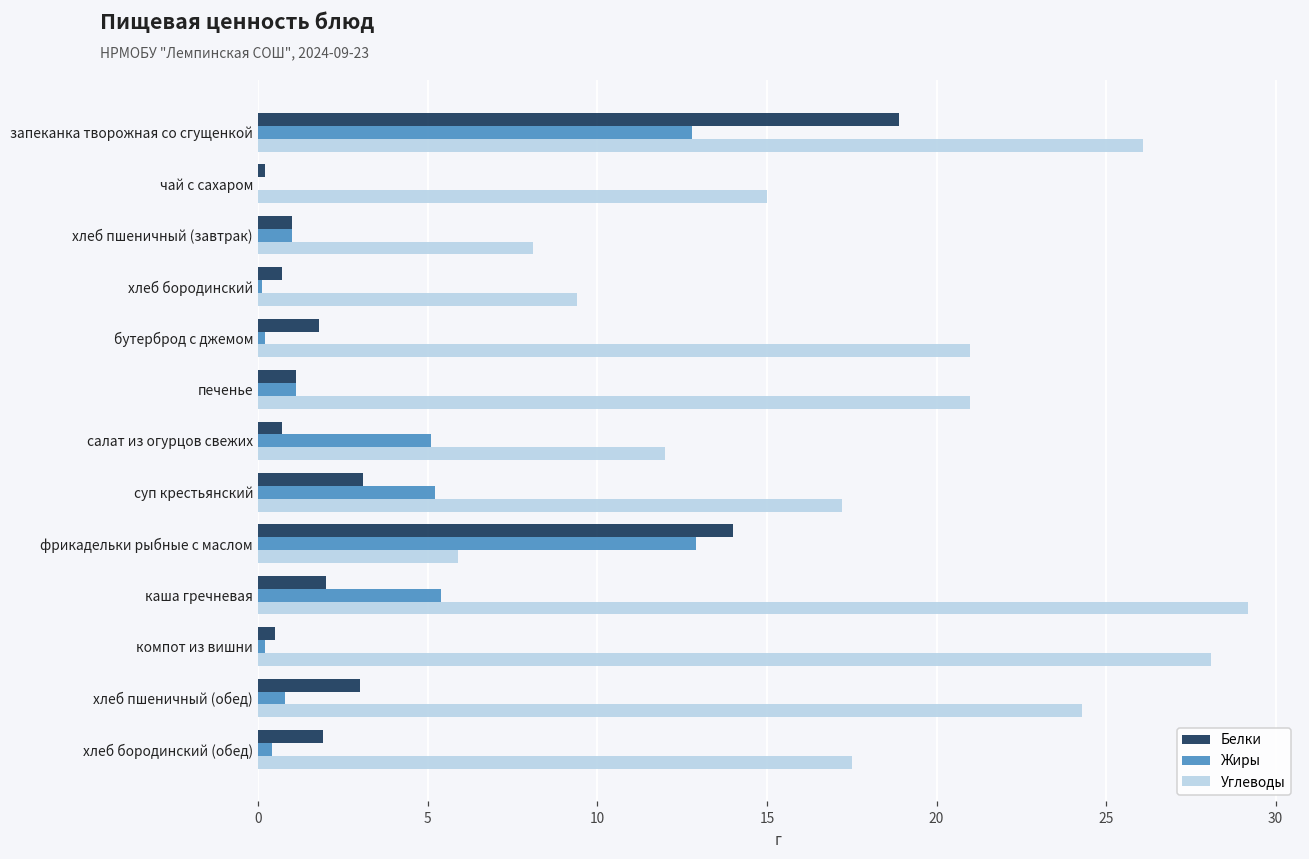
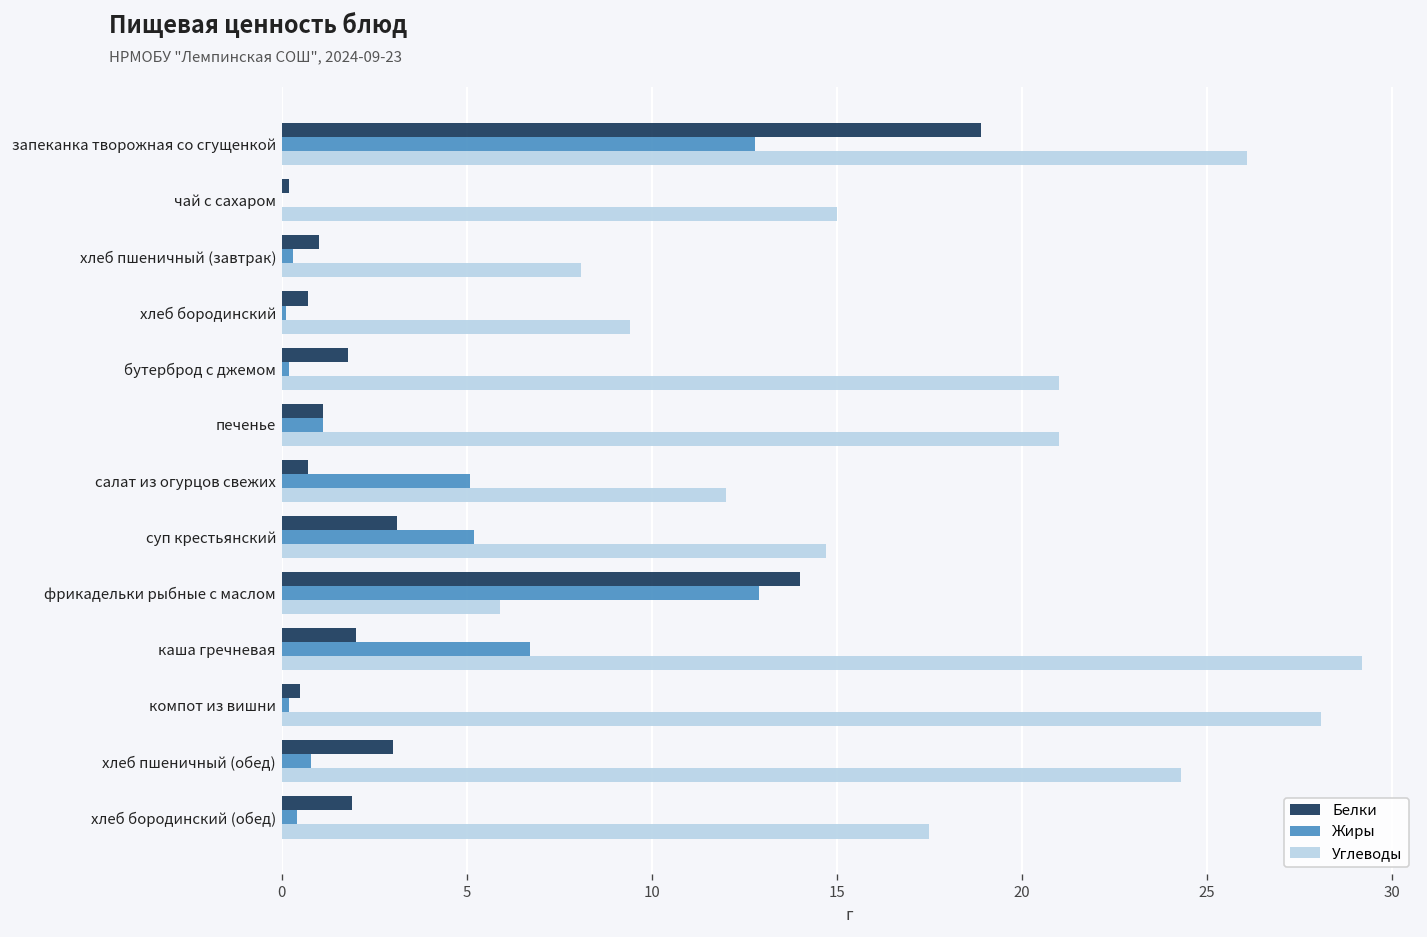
  {
    "Белки": {
      "запеканка творожная со сгущенкой": 18.9,
      "чай с сахаром": 0.2,
      "хлеб пшеничный (завтрак)": 1.0,
      "хлеб бородинский": 0.7,
      "бутерброд с джемом": 1.8,
      "печенье": 1.1,
      "салат из огурцов свежих": 0.7,
      "суп крестьянский": 3.1,
      "фрикадельки рыбные с маслом": 14.0,
      "каша гречневая": 2.0,
      "компот из вишни": 0.5,
      "хлеб пшеничный (обед)": 3.0,
      "хлеб бородинский (обед)": 1.9
    },
    "Жиры": {
      "запеканка творожная со сгущенкой": 12.8,
      "чай с сахаром": 0.0,
-     "хлеб пшеничный (завтрак)": 1.0,
+     "хлеб пшеничный (завтрак)": 0.3,
      "хлеб бородинский": 0.1,
      "бутерброд с джемом": 0.2,
      "печенье": 1.1,
      "салат из огурцов свежих": 5.1,
      "суп крестьянский": 5.2,
      "фрикадельки рыбные с маслом": 12.9,
-     "каша гречневая": 5.4,
+     "каша гречневая": 6.7,
      "компот из вишни": 0.2,
      "хлеб пшеничный (обед)": 0.8,
      "хлеб бородинский (обед)": 0.4
    },
    "Углеводы": {
      "запеканка творожная со сгущенкой": 26.1,
      "чай с сахаром": 15.0,
      "хлеб пшеничный (завтрак)": 8.1,
      "хлеб бородинский": 9.4,
      "бутерброд с джемом": 21.0,
      "печенье": 21.0,
      "салат из огурцов свежих": 12.0,
-     "суп крестьянский": 17.2,
+     "суп крестьянский": 14.7,
      "фрикадельки рыбные с маслом": 5.9,
      "каша гречневая": 29.2,
      "компот из вишни": 28.1,
      "хлеб пшеничный (обед)": 24.3,
      "хлеб бородинский (обед)": 17.5
    }
  }
